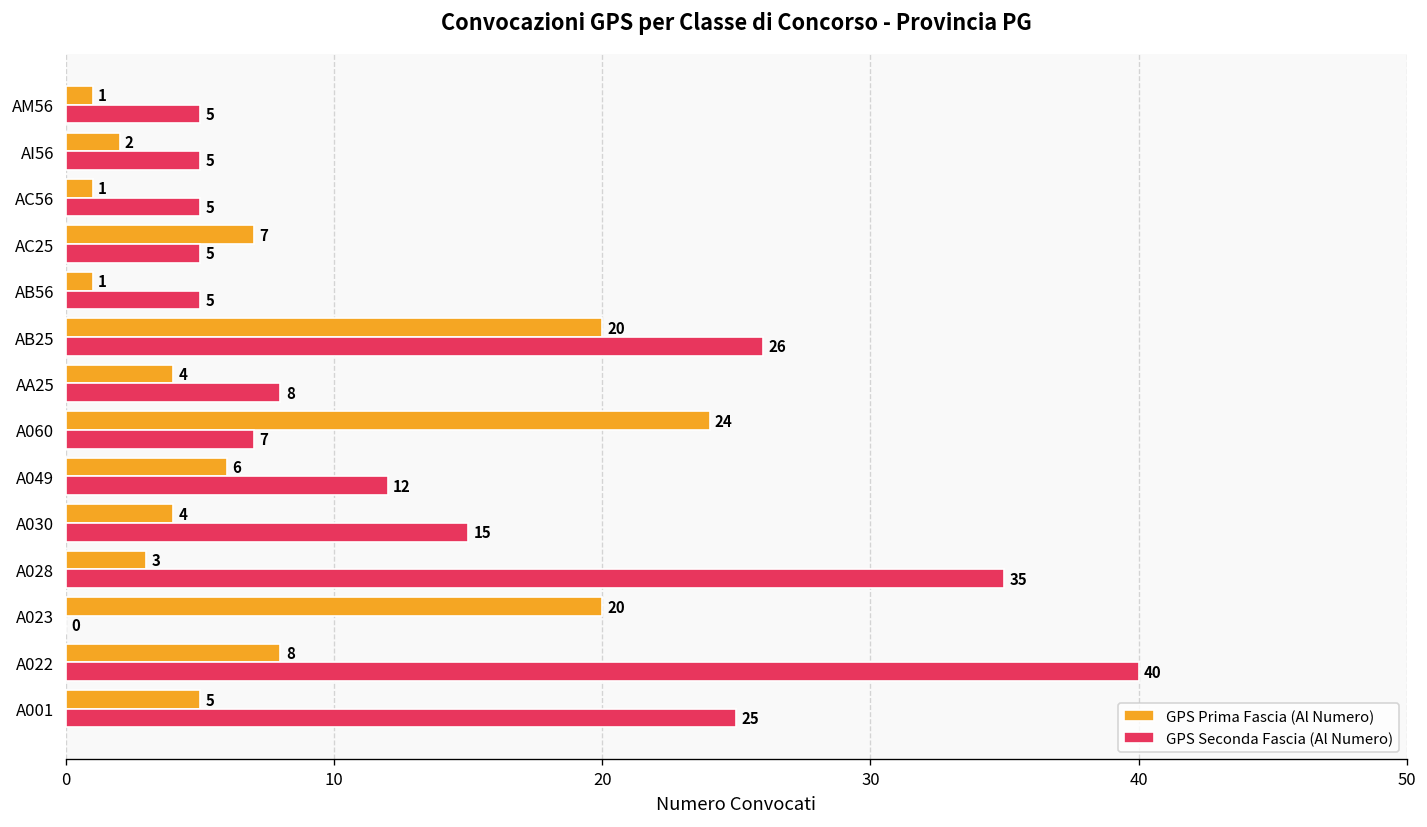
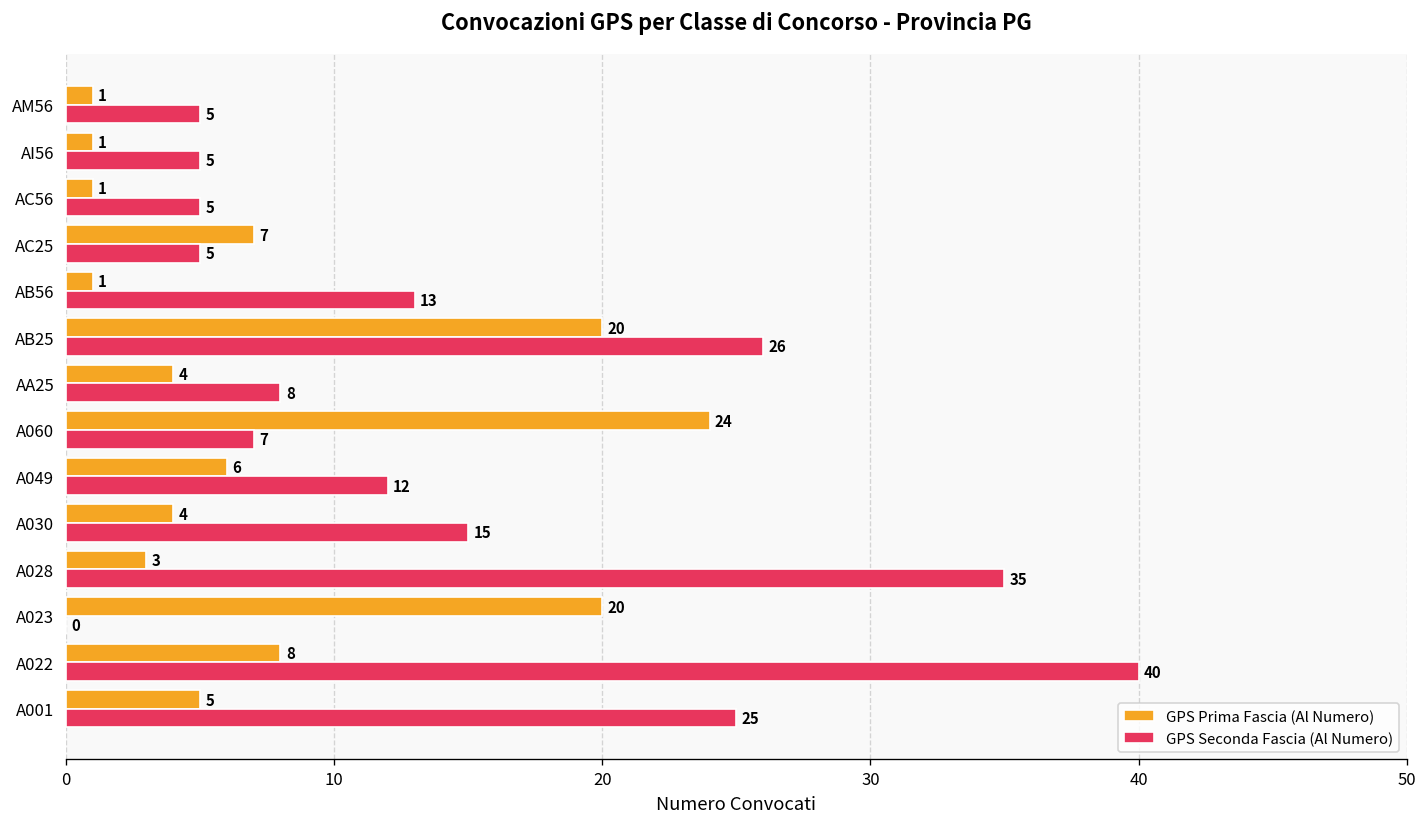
  {
    "GPS Prima Fascia (Al Numero)": {
      "AM56": 1,
-     "AI56": 2,
+     "AI56": 1,
      "AC56": 1,
      "AC25": 7,
      "AB56": 1,
      "AB25": 20,
      "AA25": 4,
      "A060": 24,
      "A049": 6,
      "A030": 4,
      "A028": 3,
      "A023": 20,
      "A022": 8,
      "A001": 5
    },
    "GPS Seconda Fascia (Al Numero)": {
      "AM56": 5,
      "AI56": 5,
      "AC56": 5,
      "AC25": 5,
-     "AB56": 5,
+     "AB56": 13,
      "AB25": 26,
      "AA25": 8,
      "A060": 7,
      "A049": 12,
      "A030": 15,
      "A028": 35,
      "A023": 0,
      "A022": 40,
      "A001": 25
    }
  }
